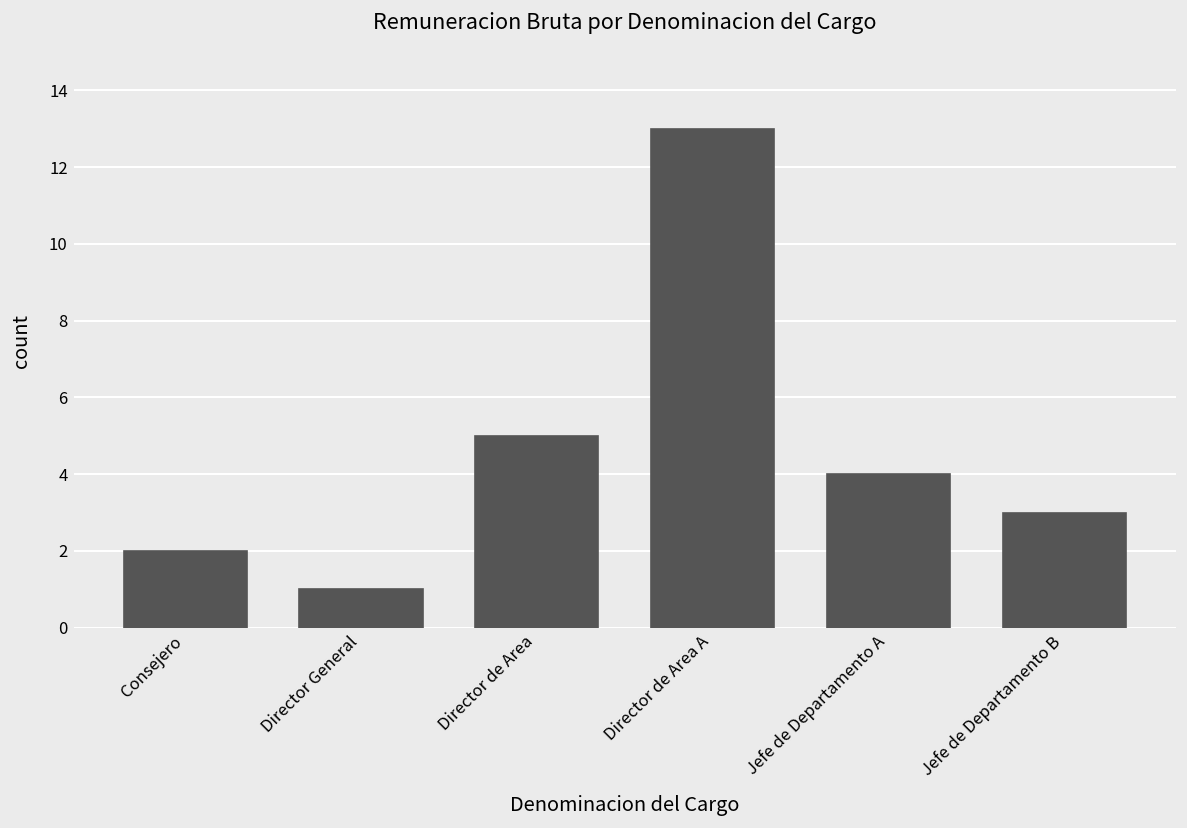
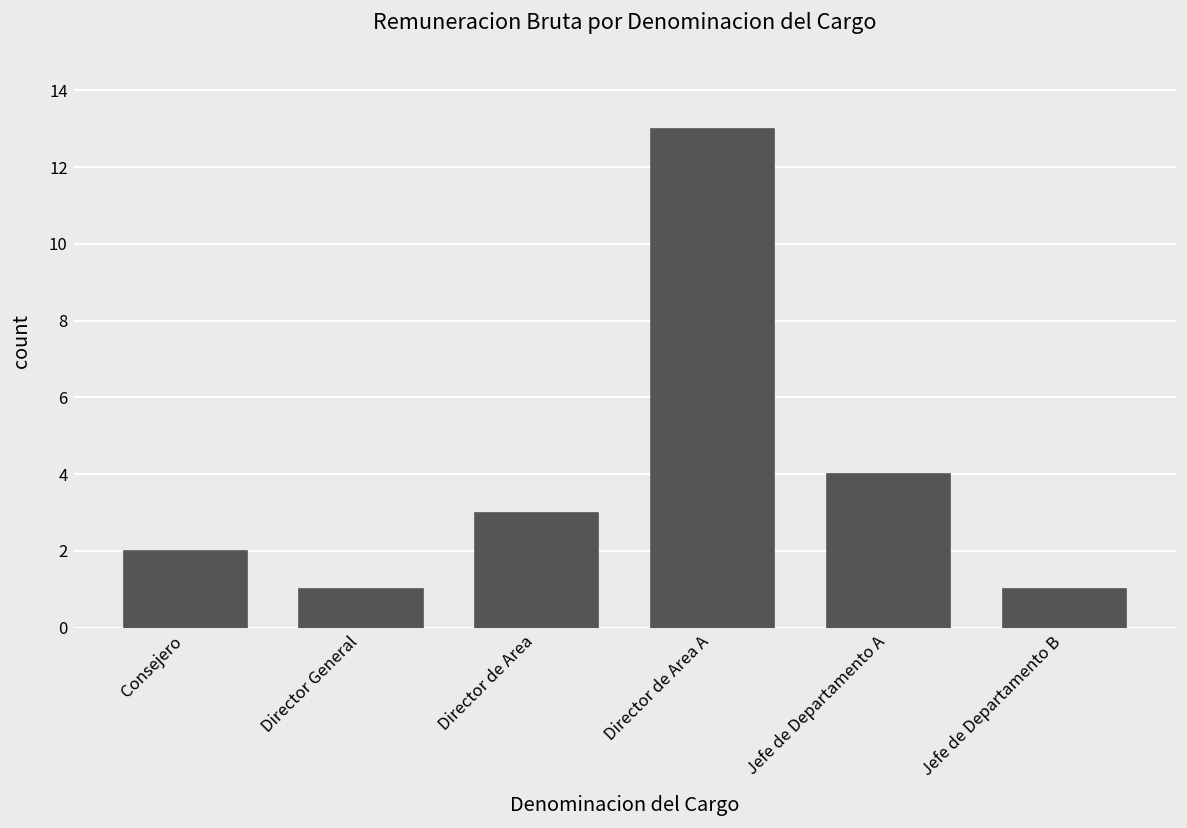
  {
    "Consejero": 2,
    "Director General": 1,
-   "Director de Area": 5,
+   "Director de Area": 3,
    "Director de Area A": 13,
    "Jefe de Departamento A": 4,
-   "Jefe de Departamento B": 3
+   "Jefe de Departamento B": 1
  }
